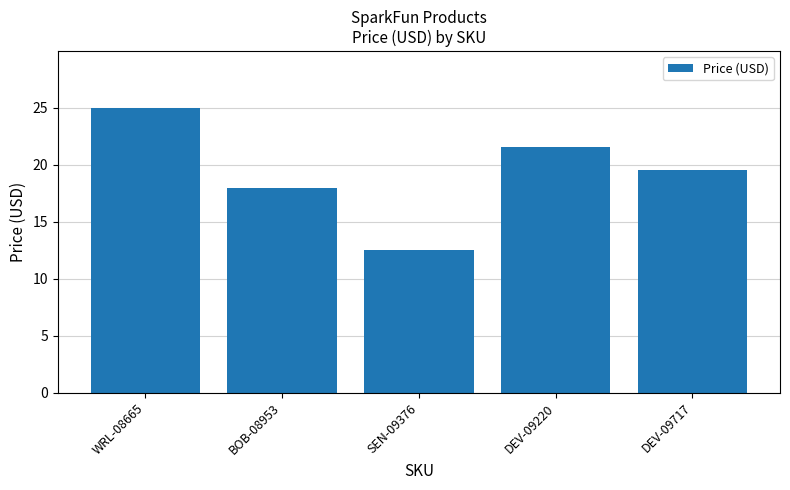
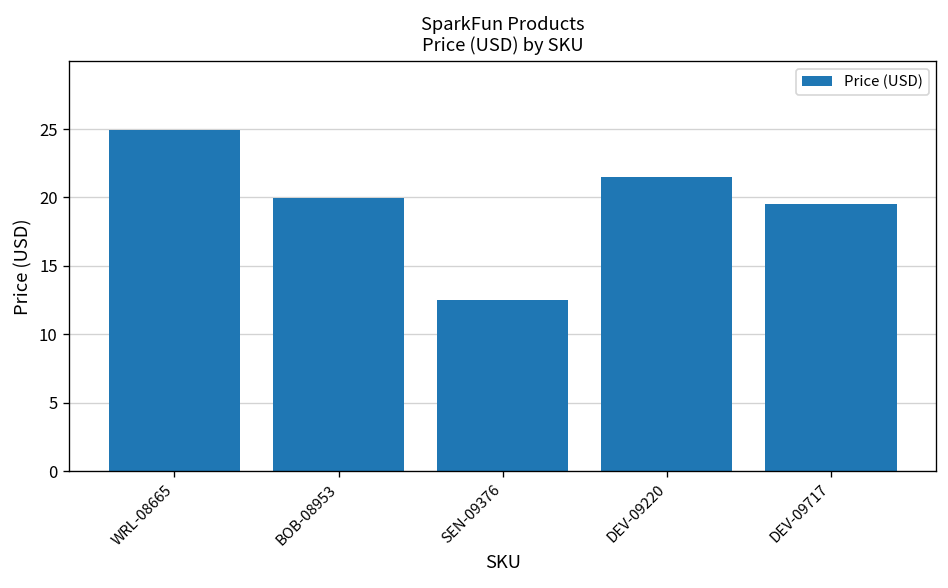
  {
    "WRL-08665": 25.0,
-   "BOB-08953": 18.0,
+   "BOB-08953": 20.0,
    "SEN-09376": 12.5,
    "DEV-09220": 21.5,
    "DEV-09717": 19.5
  }
